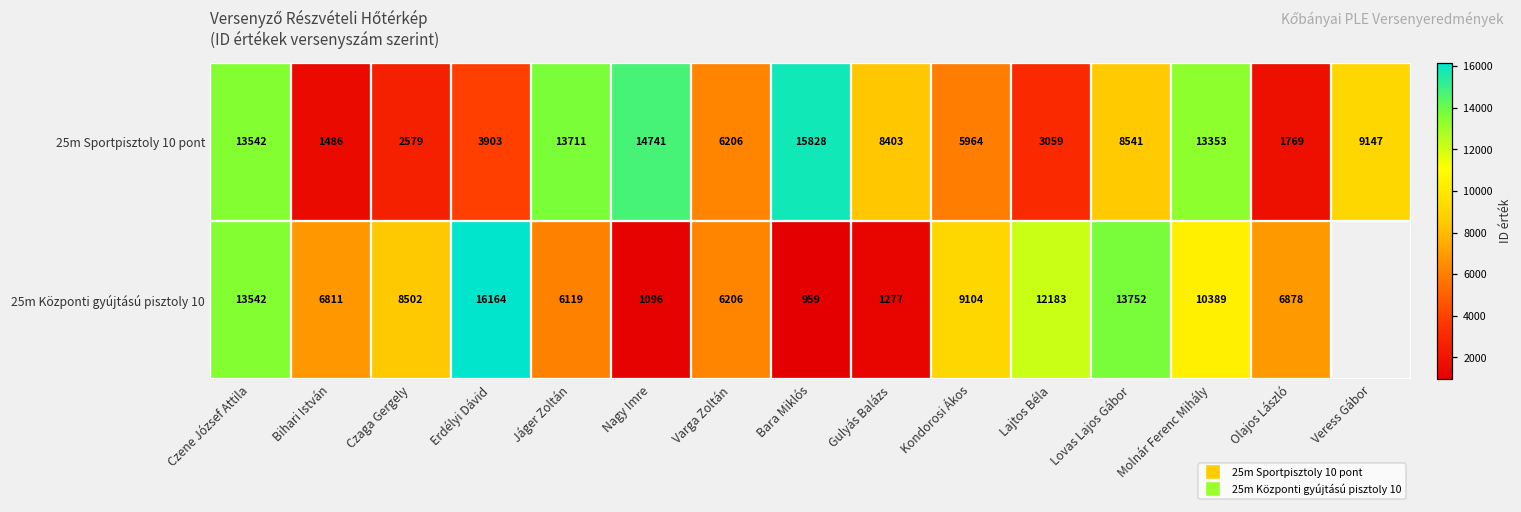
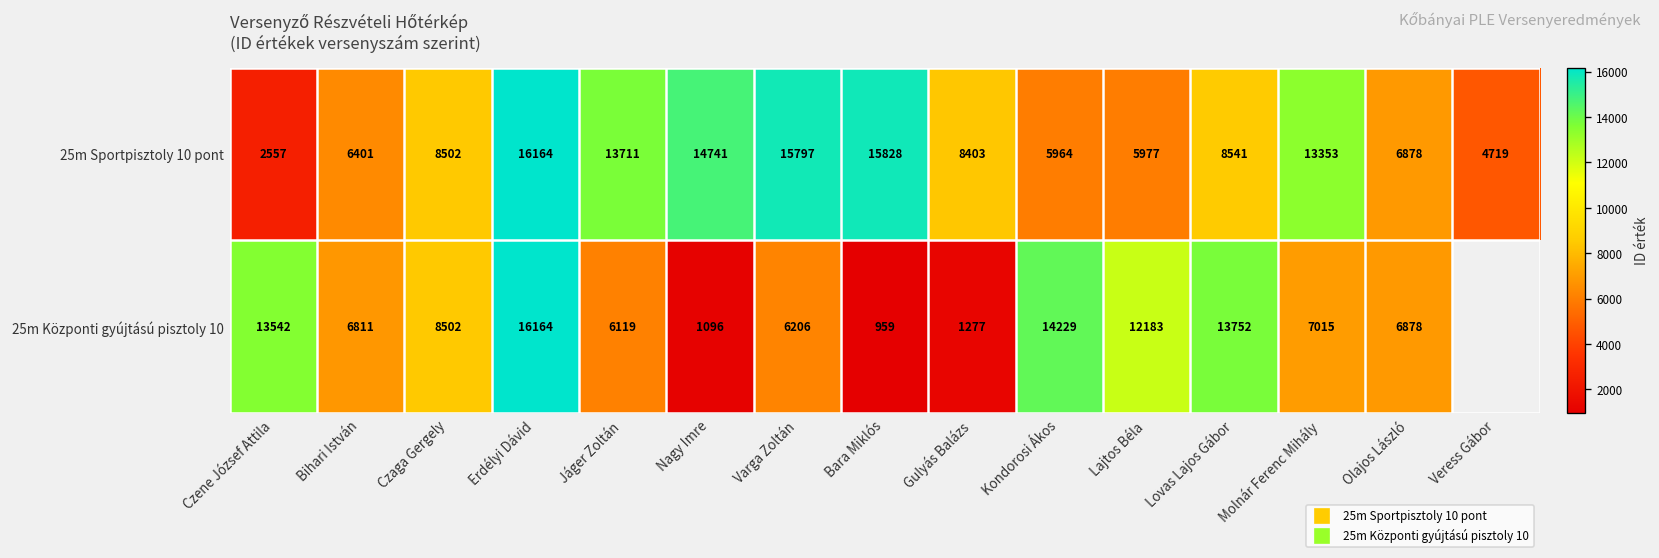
  {
    "25m Sportpisztoly 10 pont": {
-     "Czene József Attila": 13542,
-     "Bihari István": 1486,
-     "Czaga Gergely": 2579,
-     "Erdélyi Dávid": 3903,
+     "Czene József Attila": 2557,
+     "Bihari István": 6401,
+     "Czaga Gergely": 8502,
+     "Erdélyi Dávid": 16164,
      "Jáger Zoltán": 13711,
      "Nagy Imre": 14741,
-     "Varga Zoltán": 6206,
+     "Varga Zoltán": 15797,
      "Bara Miklós": 15828,
      "Gulyás Balázs": 8403,
      "Kondorosi Ákos": 5964,
-     "Lajtos Béla": 3059,
+     "Lajtos Béla": 5977,
      "Lovas Lajos Gábor": 8541,
      "Molnár Ferenc Mihály": 13353,
-     "Olajos László": 1769,
-     "Veress Gábor": 9147
+     "Olajos László": 6878,
+     "Veress Gábor": 4719
    },
    "25m Központi gyújtású pisztoly 10": {
      "Czene József Attila": 13542,
      "Bihari István": 6811,
      "Czaga Gergely": 8502,
      "Erdélyi Dávid": 16164,
      "Jáger Zoltán": 6119,
      "Nagy Imre": 1096,
      "Varga Zoltán": 6206,
      "Bara Miklós": 959,
      "Gulyás Balázs": 1277,
-     "Kondorosi Ákos": 9104,
+     "Kondorosi Ákos": 14229,
      "Lajtos Béla": 12183,
      "Lovas Lajos Gábor": 13752,
-     "Molnár Ferenc Mihály": 10389,
+     "Molnár Ferenc Mihály": 7015,
      "Olajos László": 6878
    }
  }
